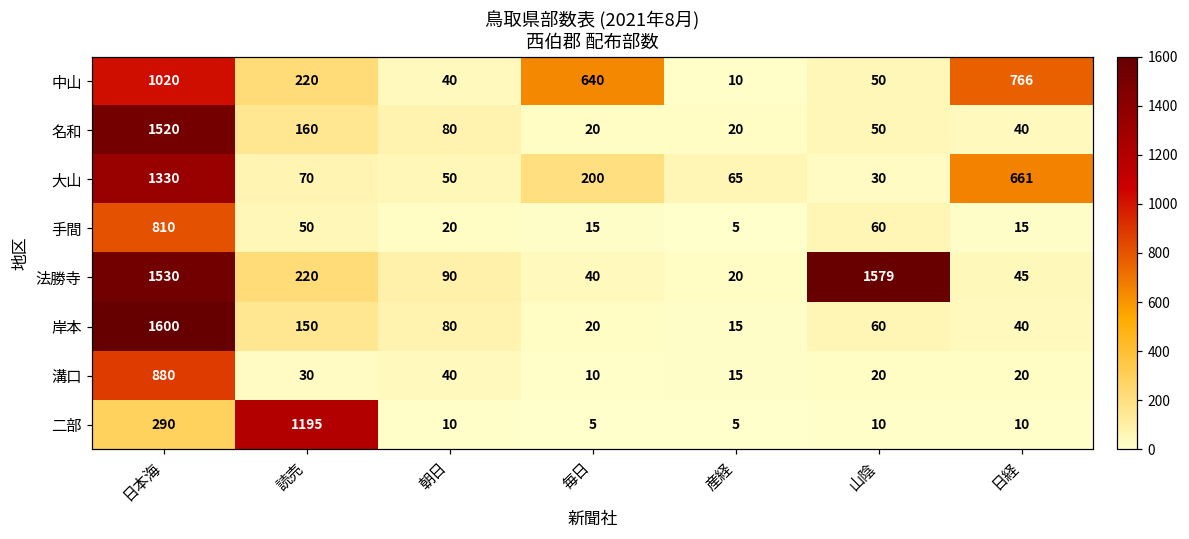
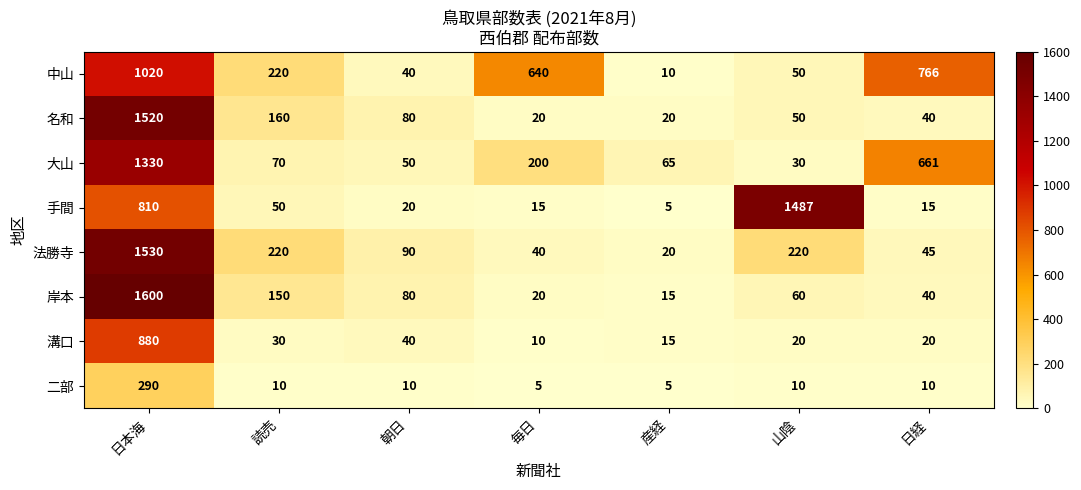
  {
    "中山": {
      "日本海": 1020,
      "読売": 220,
      "朝日": 40,
      "毎日": 640,
      "産経": 10,
      "山陰": 50,
      "日経": 766
    },
    "名和": {
      "日本海": 1520,
      "読売": 160,
      "朝日": 80,
      "毎日": 20,
      "産経": 20,
      "山陰": 50,
      "日経": 40
    },
    "大山": {
      "日本海": 1330,
      "読売": 70,
      "朝日": 50,
      "毎日": 200,
      "産経": 65,
      "山陰": 30,
      "日経": 661
    },
    "手間": {
      "日本海": 810,
      "読売": 50,
      "朝日": 20,
      "毎日": 15,
      "産経": 5,
-     "山陰": 60,
+     "山陰": 1487,
      "日経": 15
    },
    "法勝寺": {
      "日本海": 1530,
      "読売": 220,
      "朝日": 90,
      "毎日": 40,
      "産経": 20,
-     "山陰": 1579,
+     "山陰": 220,
      "日経": 45
    },
    "岸本": {
      "日本海": 1600,
      "読売": 150,
      "朝日": 80,
      "毎日": 20,
      "産経": 15,
      "山陰": 60,
      "日経": 40
    },
    "溝口": {
      "日本海": 880,
      "読売": 30,
      "朝日": 40,
      "毎日": 10,
      "産経": 15,
      "山陰": 20,
      "日経": 20
    },
    "二部": {
      "日本海": 290,
-     "読売": 1195,
+     "読売": 10,
      "朝日": 10,
      "毎日": 5,
      "産経": 5,
      "山陰": 10,
      "日経": 10
    }
  }
